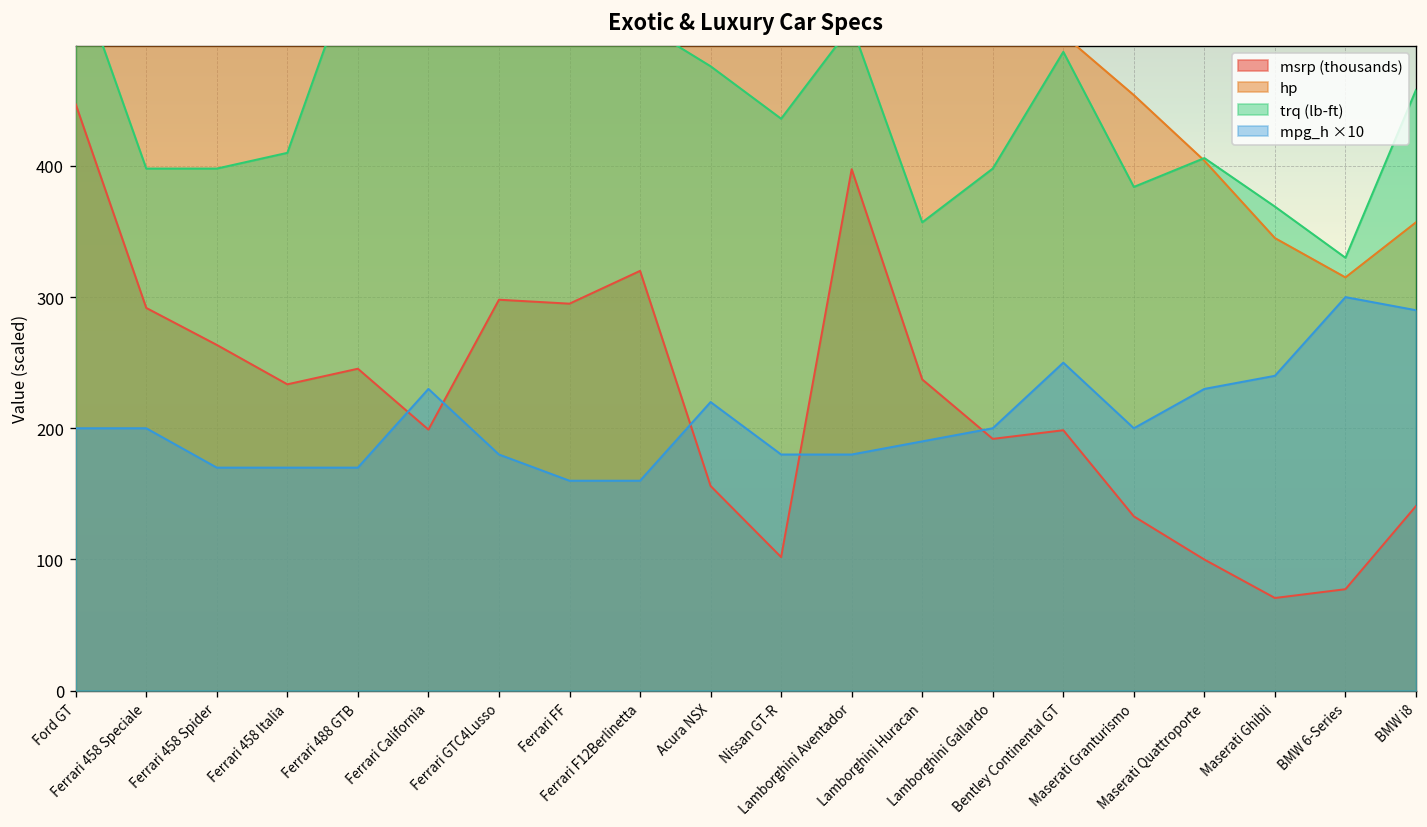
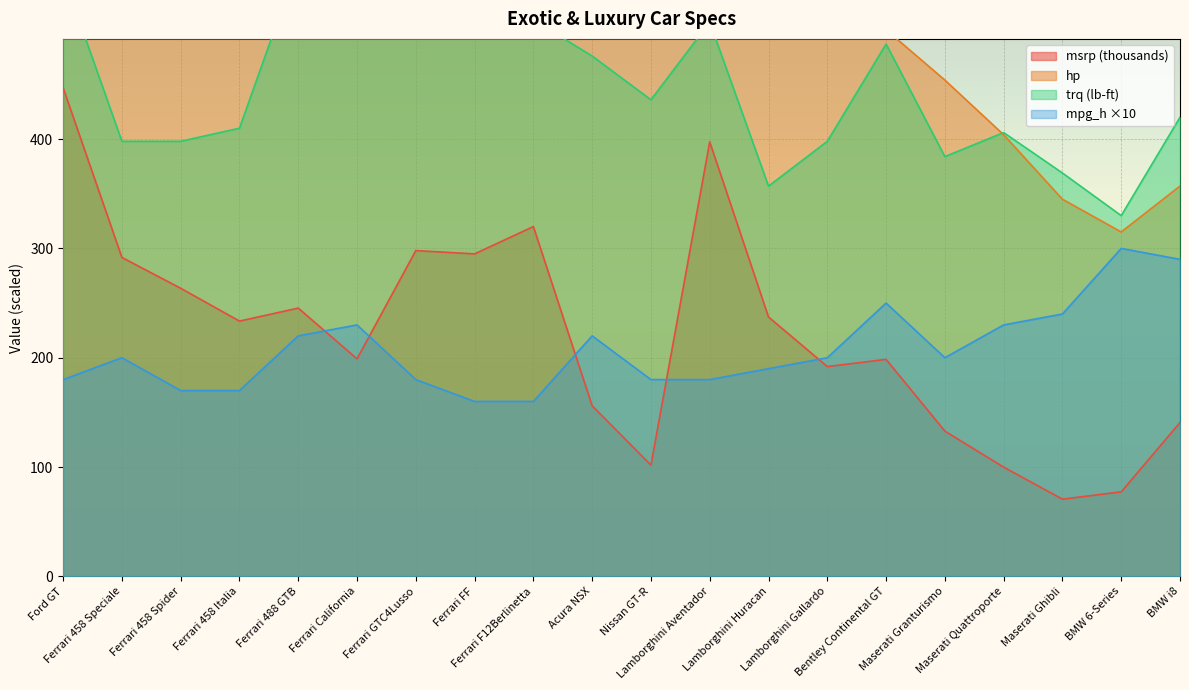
  {
    "trq (lb-ft)": {
      "Ferrari 458 Speciale": 398,
      "Ferrari 458 Spider": 398,
      "Ferrari 458 Italia": 410,
      "Acura NSX": 476,
      "Nissan GT-R": 436,
      "Lamborghini Huracan": 357,
      "Lamborghini Gallardo": 398,
      "Bentley Continental GT": 487,
      "Maserati Granturismo": 384,
      "Maserati Ghibli": 369,
      "BMW 6-Series": 330,
-     "BMW i8": 458
+     "BMW i8": 420
    },
    "mpg_h ×10": {
-     "Ford GT": 200,
+     "Ford GT": 180,
      "Ferrari 458 Speciale": 200,
      "Ferrari 458 Spider": 170,
      "Ferrari 458 Italia": 170,
-     "Ferrari 488 GTB": 170,
+     "Ferrari 488 GTB": 220,
      "Ferrari California": 230,
      "Ferrari GTC4Lusso": 180,
      "Ferrari FF": 160,
      "Ferrari F12Berlinetta": 160,
      "Acura NSX": 220,
      "Nissan GT-R": 180,
      "Lamborghini Aventador": 180,
      "Lamborghini Huracan": 190,
      "Lamborghini Gallardo": 200,
      "Bentley Continental GT": 250,
      "Maserati Granturismo": 200,
      "Maserati Quattroporte": 230,
      "Maserati Ghibli": 240,
      "BMW 6-Series": 300,
      "BMW i8": 290
    }
  }
